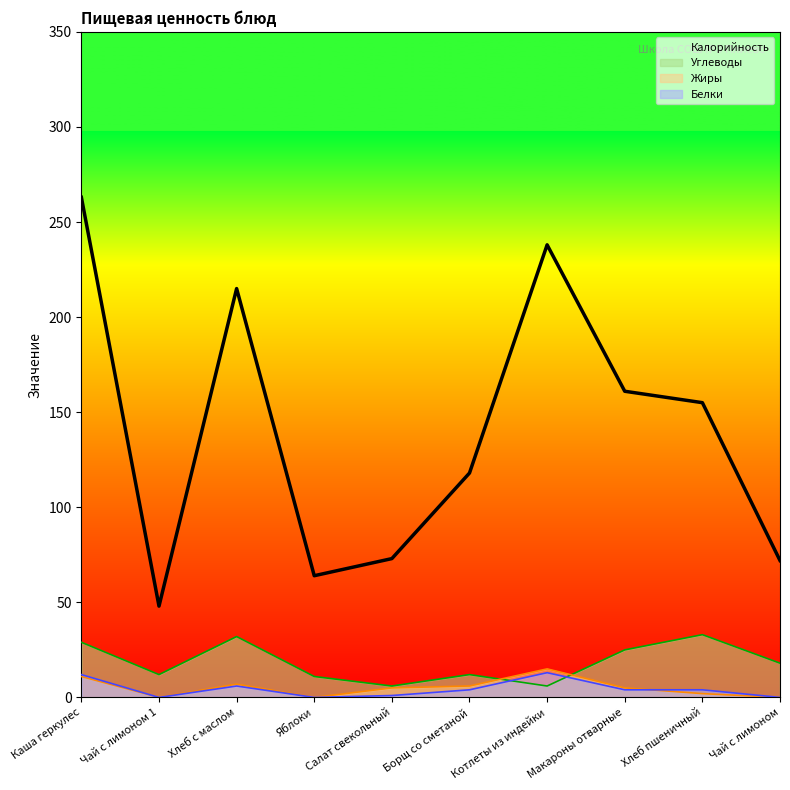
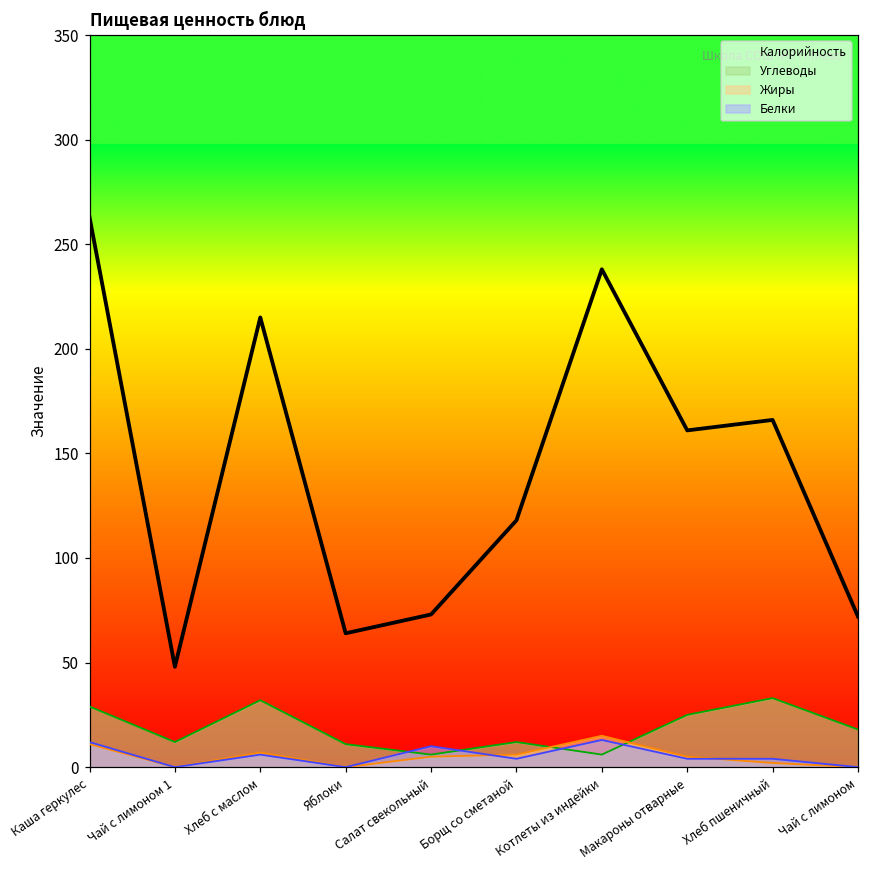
  {
    "Калорийность": {
      "Каша геркулес": 263,
      "Чай с лимоном 1": 48,
      "Хлеб с маслом": 215,
      "Яблоки": 64,
      "Салат свекольный": 73,
      "Борщ со сметаной": 118,
      "Котлеты из индейки": 238,
      "Макароны отварные": 161,
-     "Хлеб пшеничный": 155,
+     "Хлеб пшеничный": 166,
      "Чай с лимоном": 72
    },
    "Углеводы": {
      "Каша геркулес": 29,
      "Чай с лимоном 1": 12,
      "Хлеб с маслом": 32,
      "Яблоки": 11,
      "Борщ со сметаной": 12,
      "Котлеты из индейки": 6,
      "Макароны отварные": 25,
      "Хлеб пшеничный": 33,
      "Чай с лимоном": 18
    },
    "Жиры": {
      "Борщ со сметаной": 6,
      "Котлеты из индейки": 15,
      "Хлеб пшеничный": 2
    },
    "Белки": {
-     "Салат свекольный": 1,
+     "Салат свекольный": 10,
      "Борщ со сметаной": 4,
      "Котлеты из индейки": 13,
      "Хлеб пшеничный": 4
    }
  }
